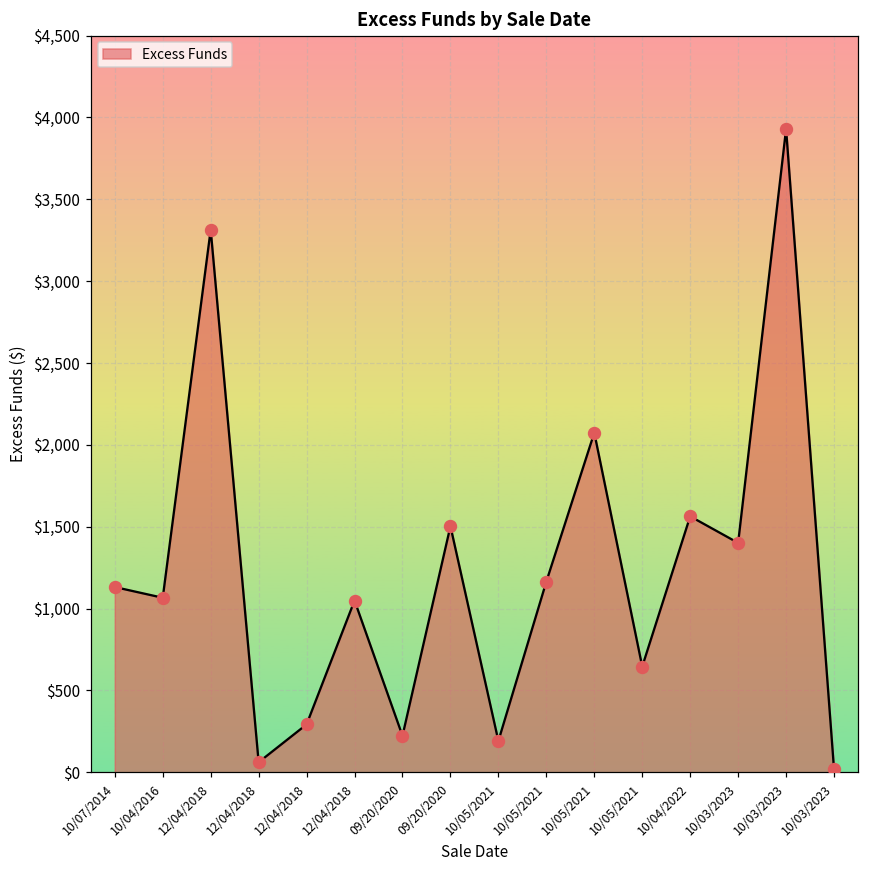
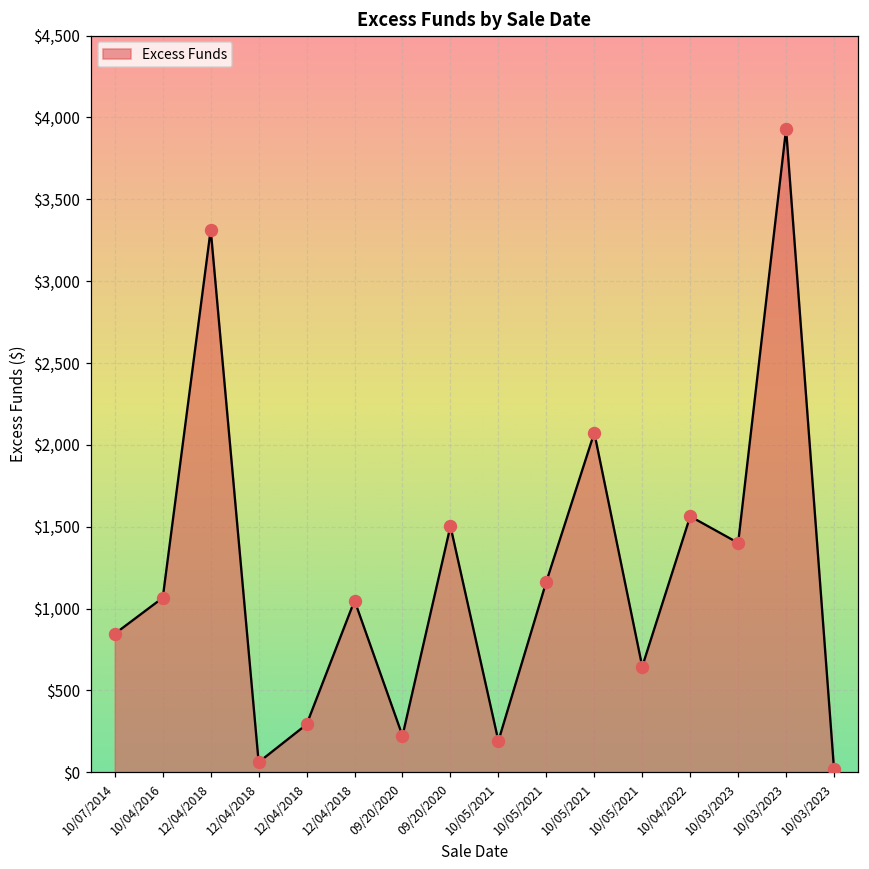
  {
-   "10/07/2014": "$1,130",
+   "10/07/2014": "$850",
    "10/04/2016": "$1,070",
    "10/04/2022": "$1,560"
  }
